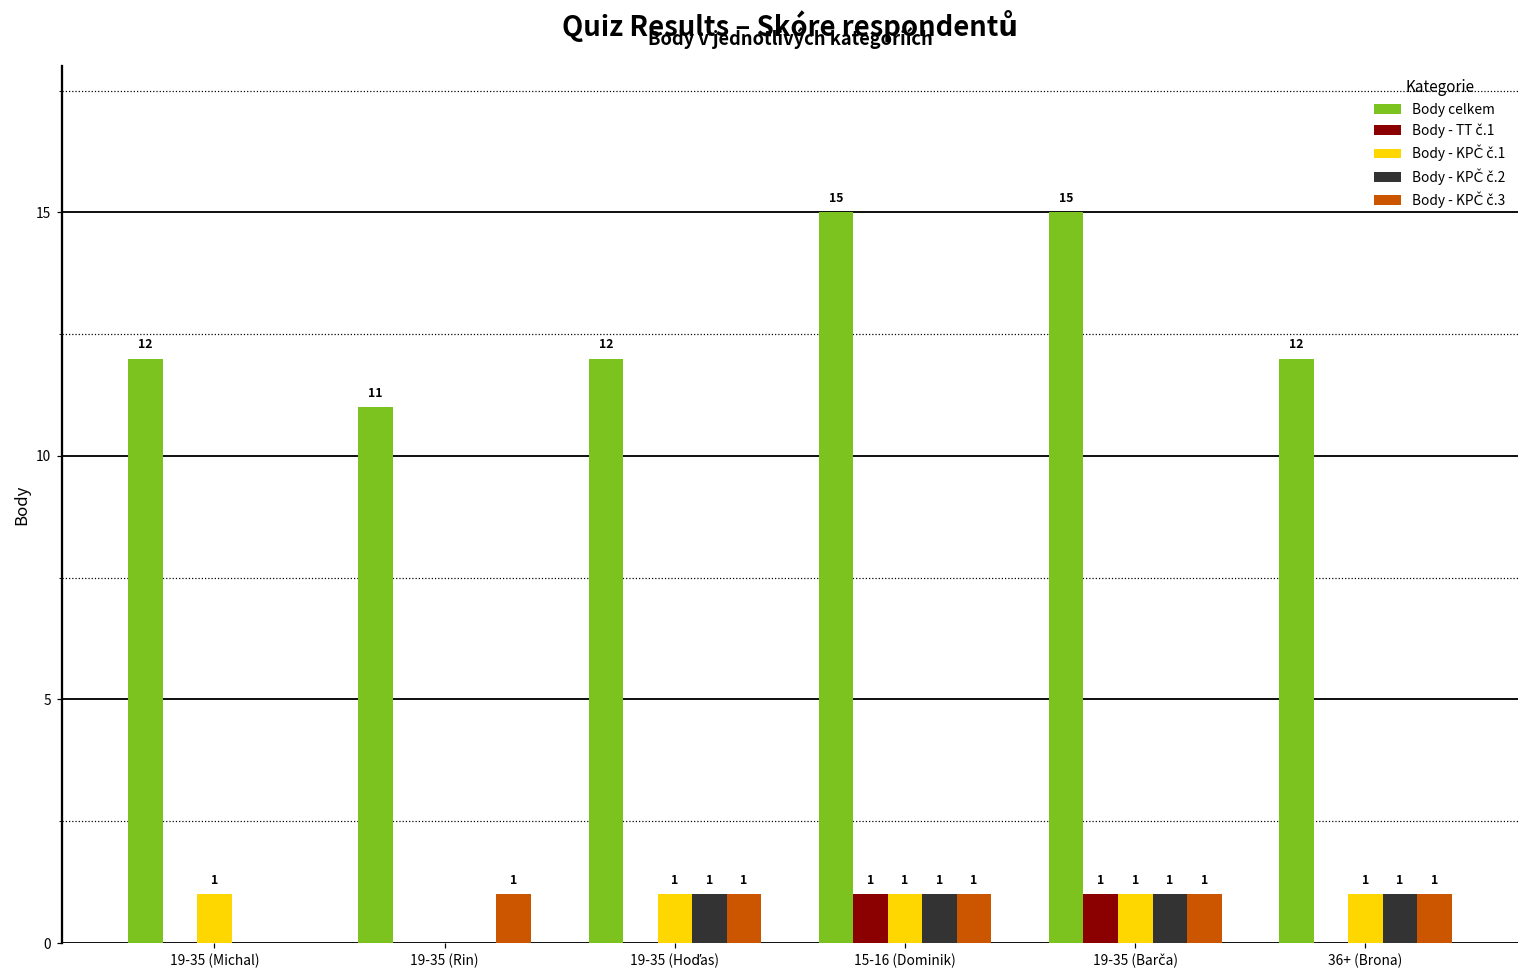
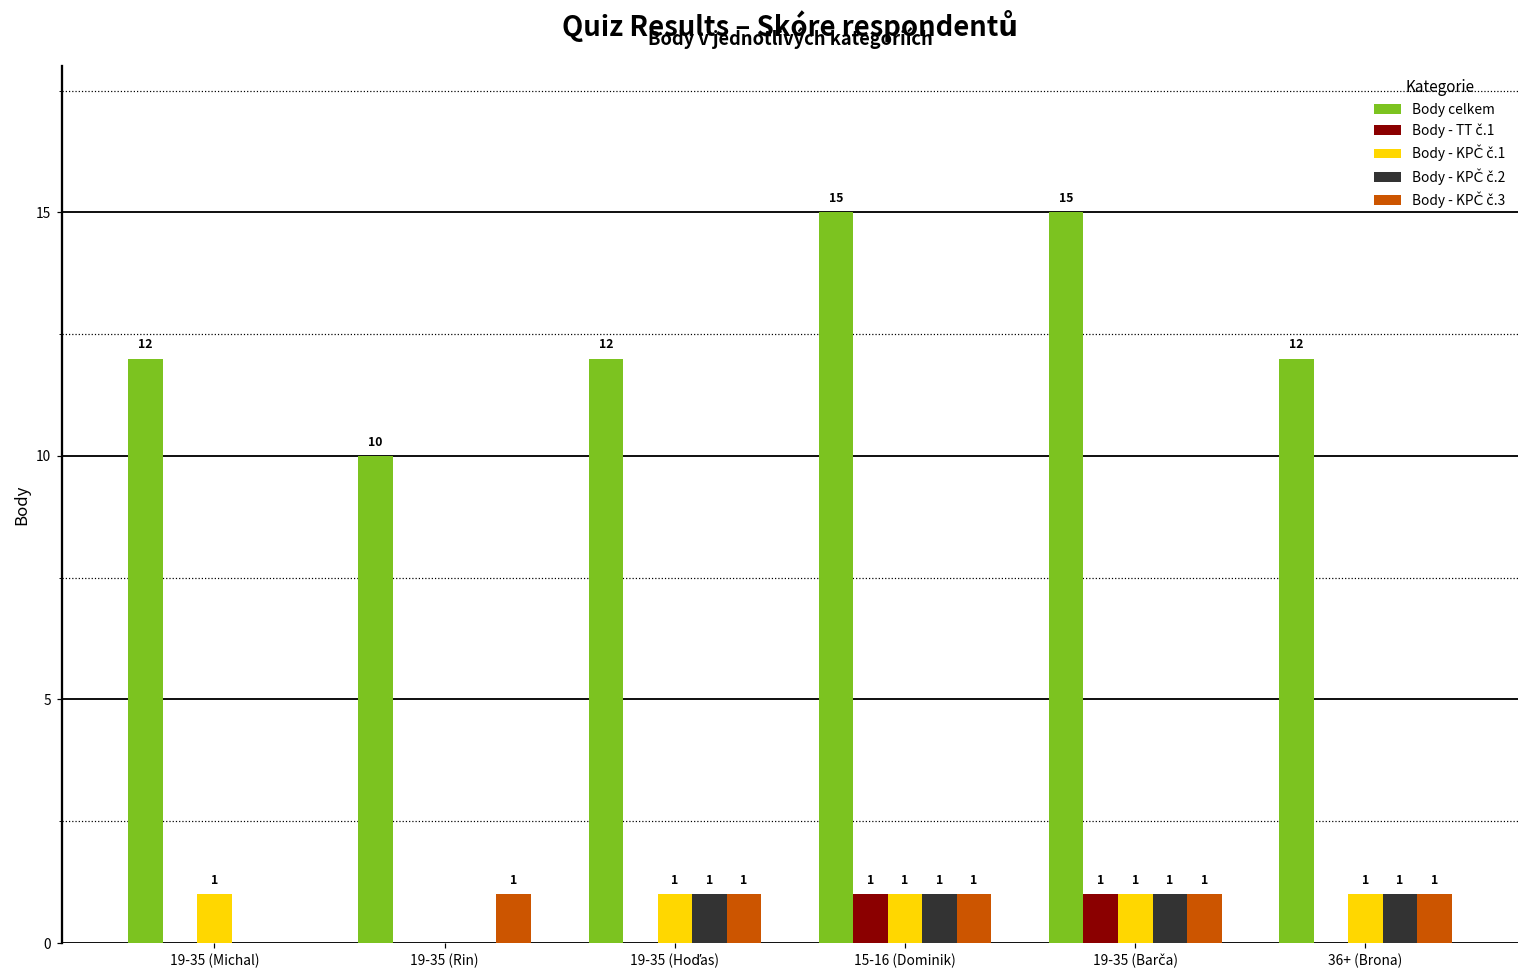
  {
    "Body celkem": {
      "19-35 (Michal)": 12,
-     "19-35 (Rin)": 11,
+     "19-35 (Rin)": 10,
      "19-35 (Hoďas)": 12,
      "15-16 (Dominik)": 15,
      "19-35 (Barča)": 15,
      "36+ (Brona)": 12
    },
    "Body - TT č.1": {
      "15-16 (Dominik)": 1,
      "19-35 (Barča)": 1
    },
    "Body - KPČ č.1": {
      "19-35 (Michal)": 1,
      "19-35 (Hoďas)": 1,
      "15-16 (Dominik)": 1,
      "19-35 (Barča)": 1,
      "36+ (Brona)": 1
    },
    "Body - KPČ č.2": {
      "19-35 (Hoďas)": 1,
      "15-16 (Dominik)": 1,
      "19-35 (Barča)": 1,
      "36+ (Brona)": 1
    },
    "Body - KPČ č.3": {
      "19-35 (Rin)": 1,
      "19-35 (Hoďas)": 1,
      "15-16 (Dominik)": 1,
      "19-35 (Barča)": 1,
      "36+ (Brona)": 1
    }
  }
